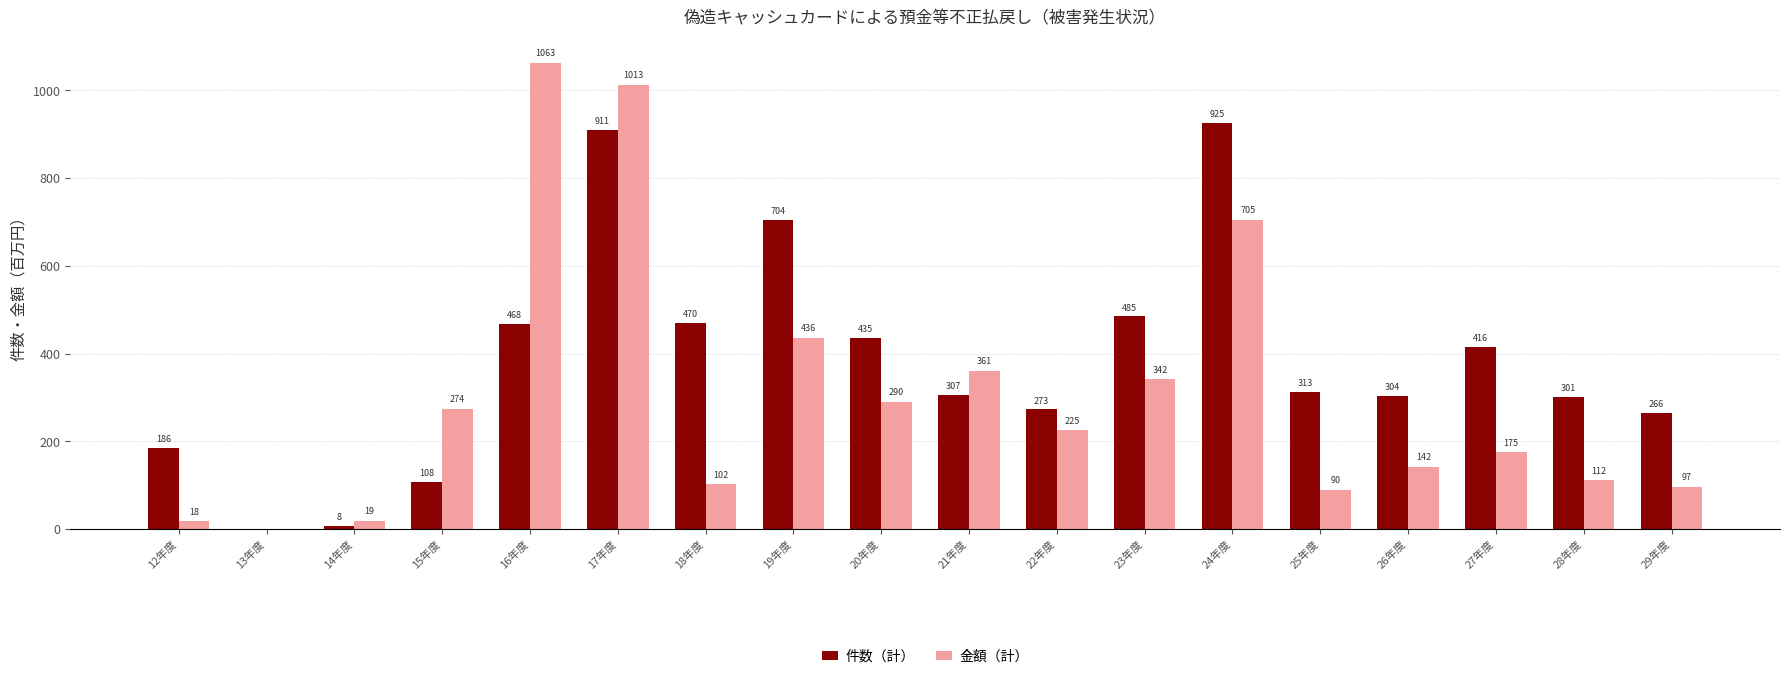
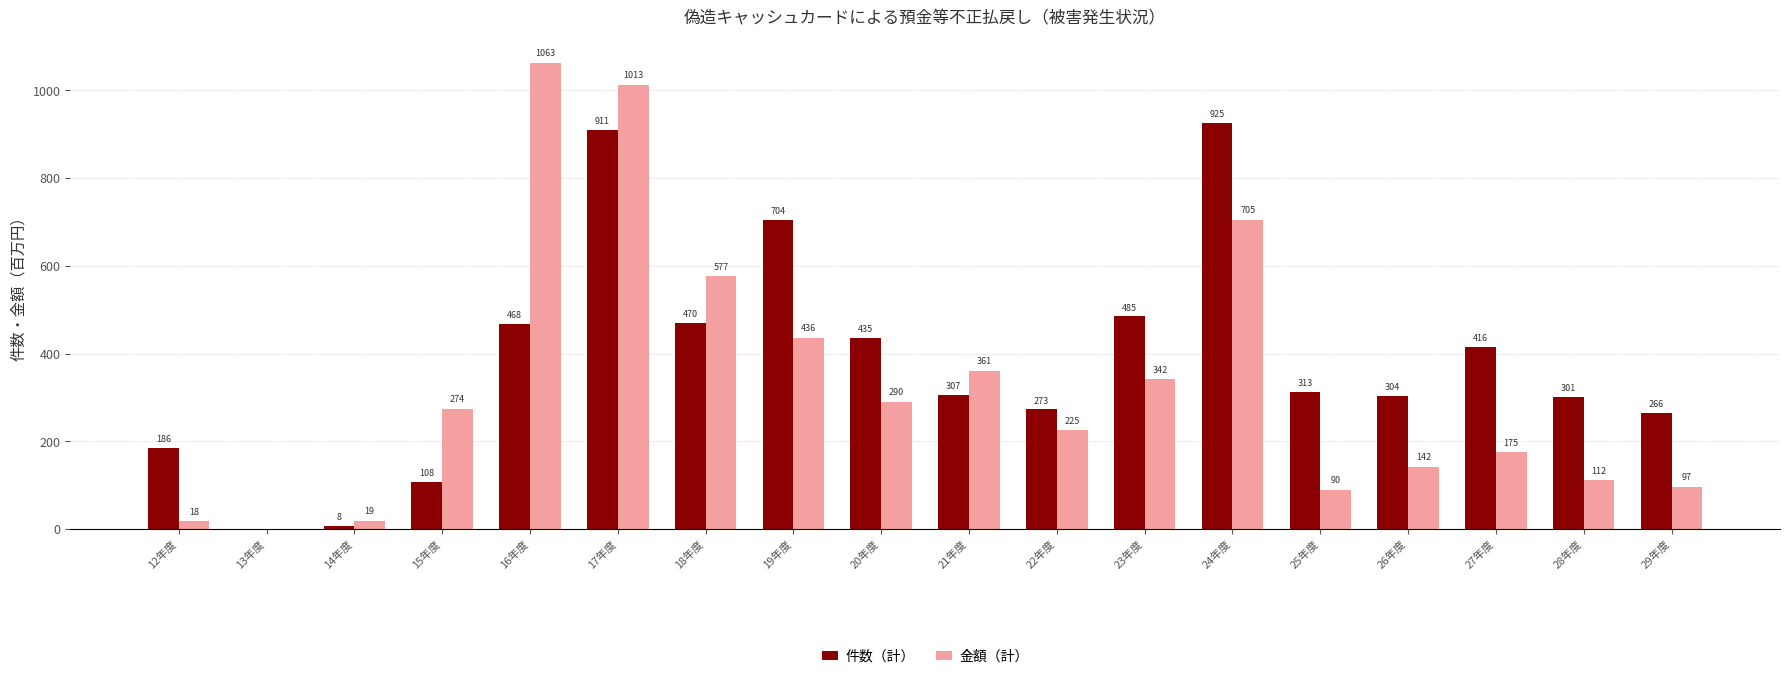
  {
    "件数（計）": {
      "12年度": 186,
      "14年度": 8,
      "15年度": 108,
      "16年度": 468,
      "17年度": 911,
      "18年度": 470,
      "19年度": 704,
      "20年度": 435,
      "21年度": 307,
      "22年度": 273,
      "23年度": 485,
      "24年度": 925,
      "25年度": 313,
      "26年度": 304,
      "27年度": 416,
      "28年度": 301,
      "29年度": 266
    },
    "金額（計）": {
      "12年度": 18,
      "14年度": 19,
      "15年度": 274,
      "16年度": 1063,
      "17年度": 1013,
-     "18年度": 102,
+     "18年度": 577,
      "19年度": 436,
      "20年度": 290,
      "21年度": 361,
      "22年度": 225,
      "23年度": 342,
      "24年度": 705,
      "25年度": 90,
      "26年度": 142,
      "27年度": 175,
      "28年度": 112,
      "29年度": 97
    }
  }
